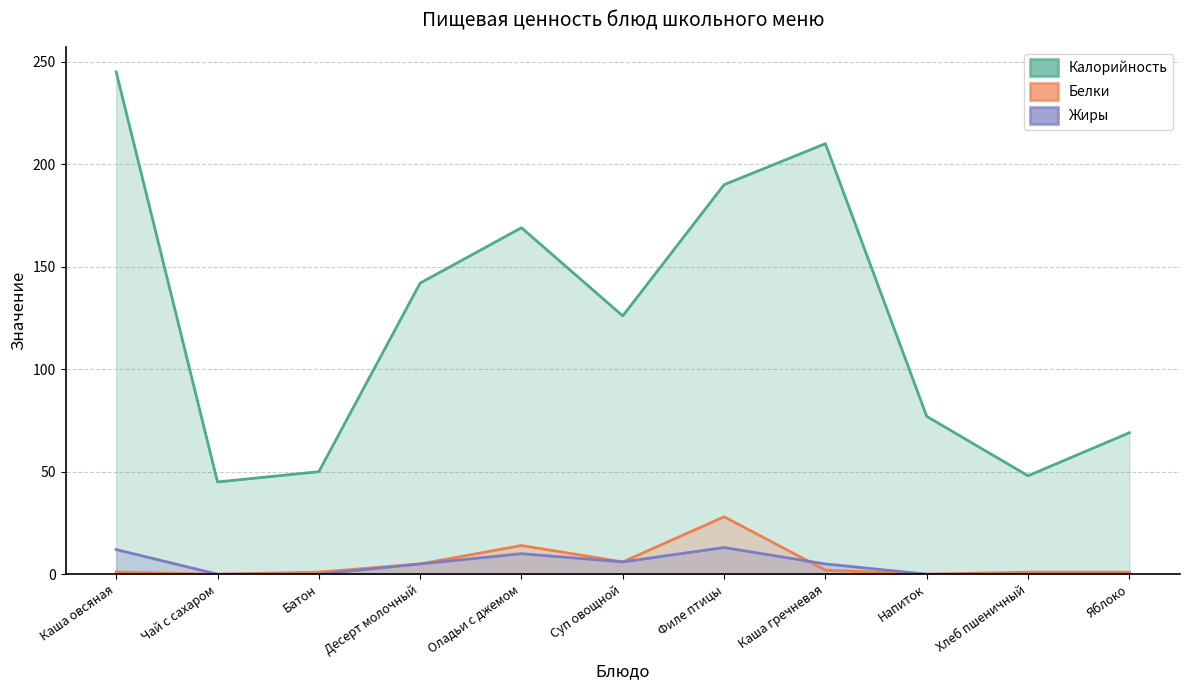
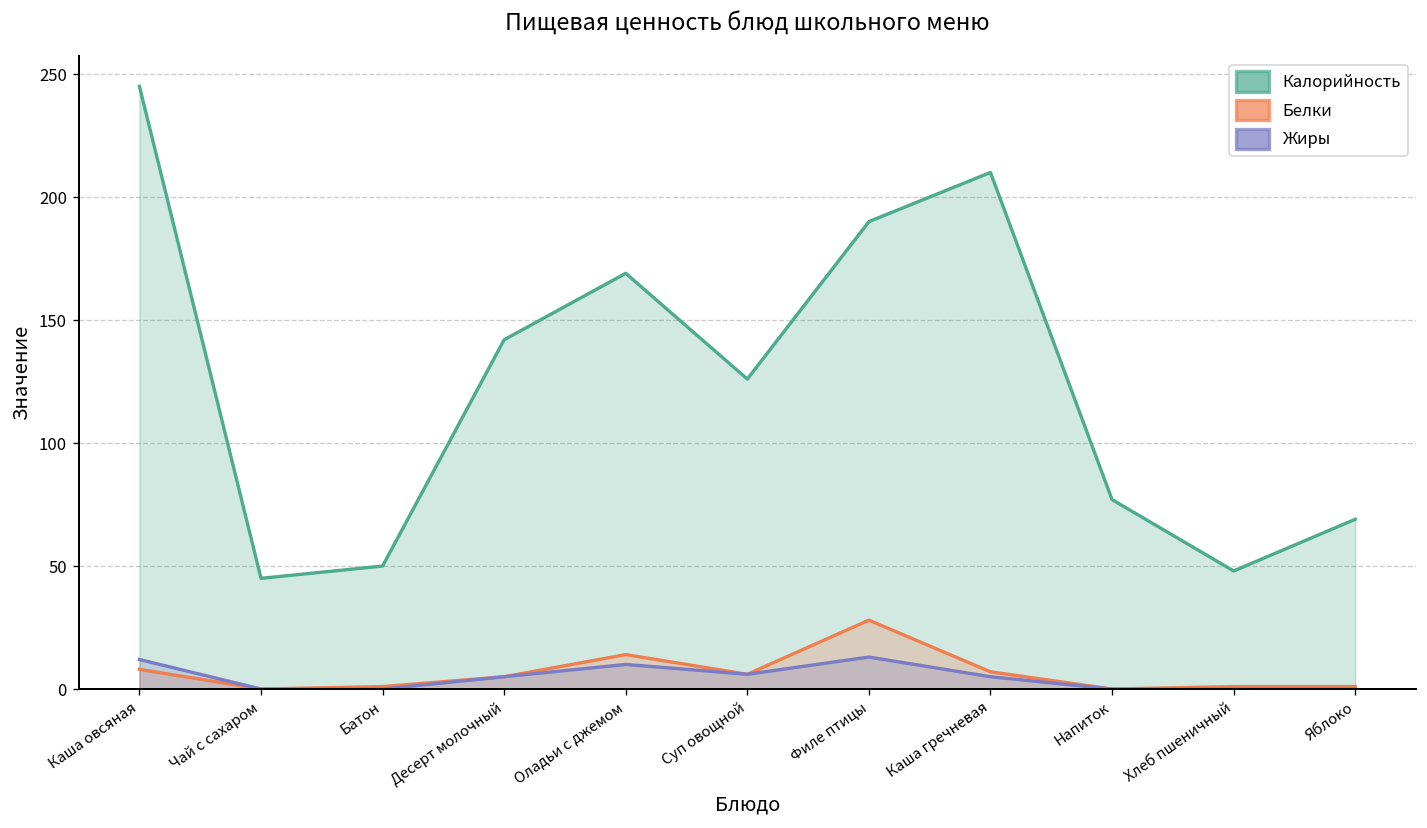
  {
    "Белки": {
-     "Каша овсяная": 1,
+     "Каша овсяная": 8,
      "Оладьи с джемом": 14,
      "Филе птицы": 28,
-     "Каша гречневая": 2
+     "Каша гречневая": 7
    }
  }
